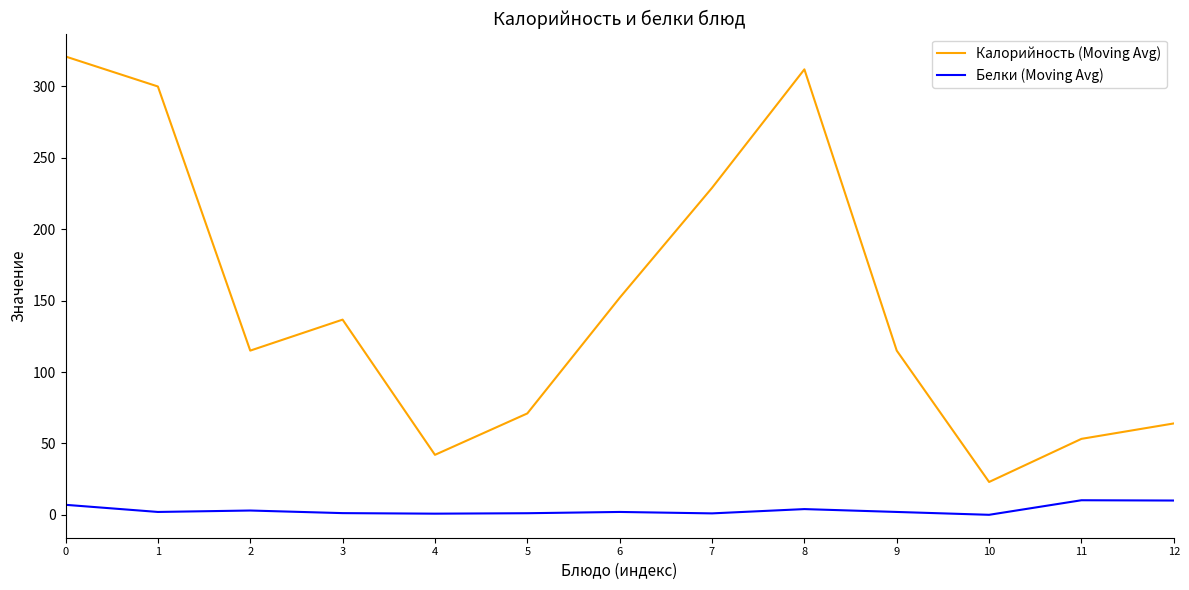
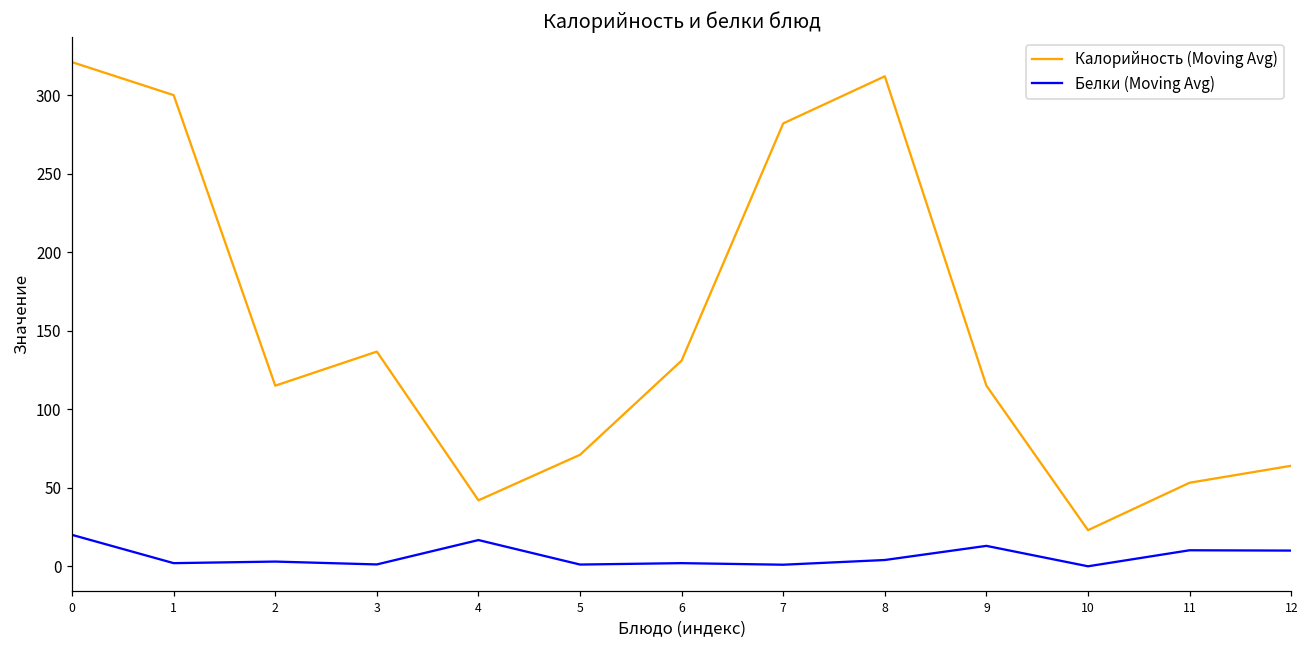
  {
    "Калорийность (Moving Avg)": {
      "0": 321,
      "1": 300,
      "2": 115,
      "3": 137,
      "4": 42,
      "5": 71,
-     "6": 152,
-     "7": 229,
+     "6": 131,
+     "7": 282,
      "8": 312,
      "9": 115,
      "10": 23,
      "11": 53,
      "12": 64
    },
    "Белки (Moving Avg)": {
-     "0": 7,
+     "0": 20,
      "1": 2,
      "2": 3,
      "3": 1,
-     "4": 1,
+     "4": 17,
      "5": 1,
      "6": 2,
      "7": 1,
      "8": 4,
-     "9": 2,
+     "9": 13,
      "10": 0,
      "11": 10,
      "12": 10
    }
  }
